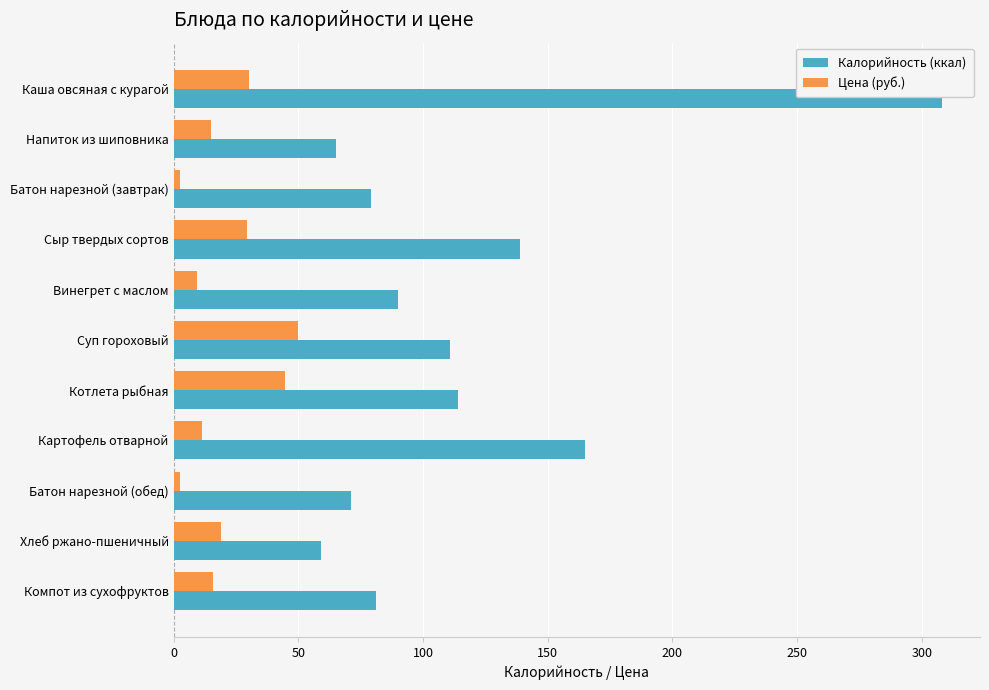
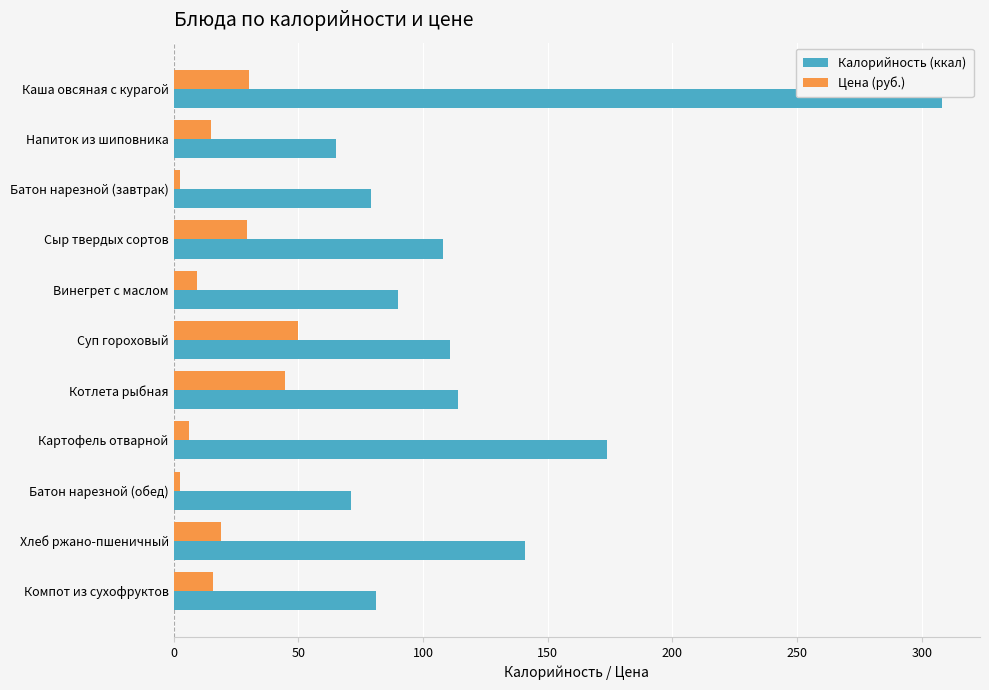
  {
    "Калорийность (ккал)": {
      "Каша овсяная с курагой": 308,
      "Напиток из шиповника": 65,
      "Батон нарезной (завтрак)": 79,
-     "Сыр твердых сортов": 139,
+     "Сыр твердых сортов": 108,
      "Винегрет с маслом": 90,
      "Суп гороховый": 111,
      "Котлета рыбная": 114,
-     "Картофель отварной": 165,
+     "Картофель отварной": 174,
      "Батон нарезной (обед)": 71,
-     "Хлеб ржано-пшеничный": 59,
+     "Хлеб ржано-пшеничный": 141,
      "Компот из сухофруктов": 81
    },
    "Цена (руб.)": {
      "Каша овсяная с курагой": 30,
      "Напиток из шиповника": 15,
      "Батон нарезной (завтрак)": 3,
      "Сыр твердых сортов": 29,
      "Винегрет с маслом": 9,
      "Суп гороховый": 50,
      "Котлета рыбная": 45,
-     "Картофель отварной": 11,
+     "Картофель отварной": 6,
      "Батон нарезной (обед)": 3,
      "Хлеб ржано-пшеничный": 19,
      "Компот из сухофруктов": 16
    }
  }
